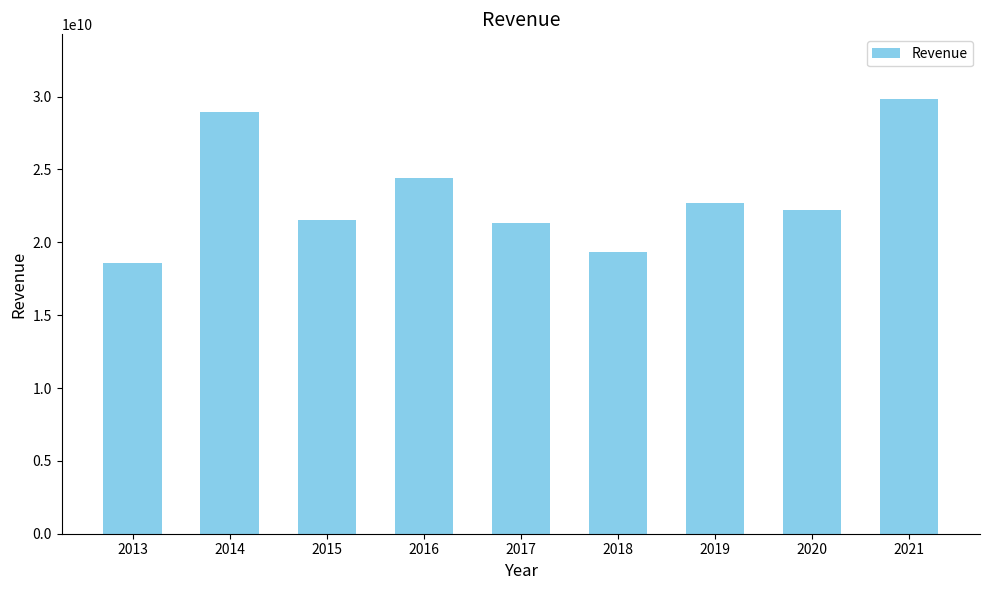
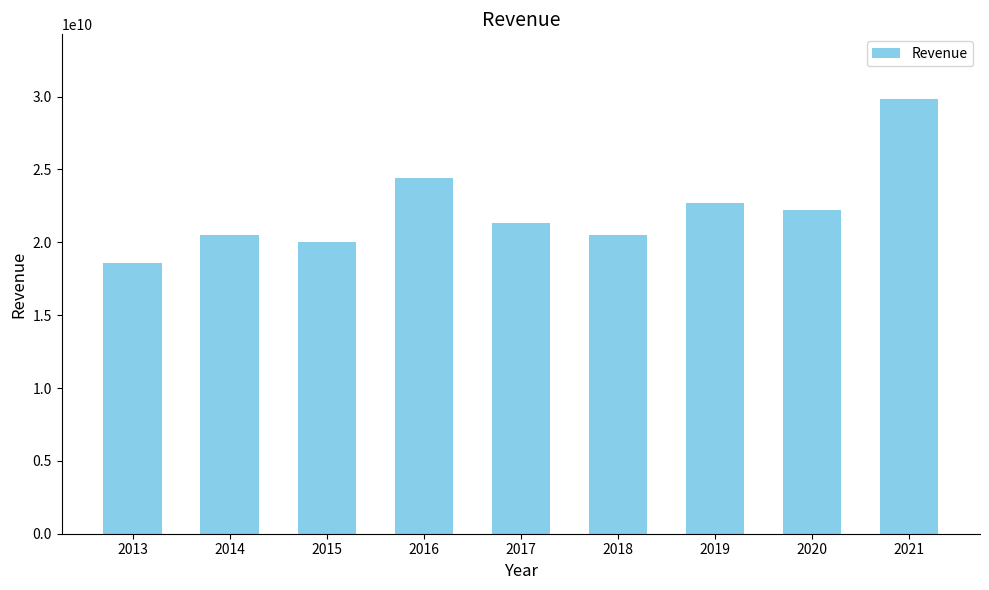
  {
    "2013": 18600000000,
-   "2014": 29000000000,
-   "2015": 21600000000,
+   "2014": 20500000000,
+   "2015": 20000000000,
    "2016": 24400000000,
    "2017": 21300000000,
-   "2018": 19300000000,
+   "2018": 20500000000,
    "2019": 22700000000,
    "2020": 22200000000,
    "2021": 29800000000
  }
